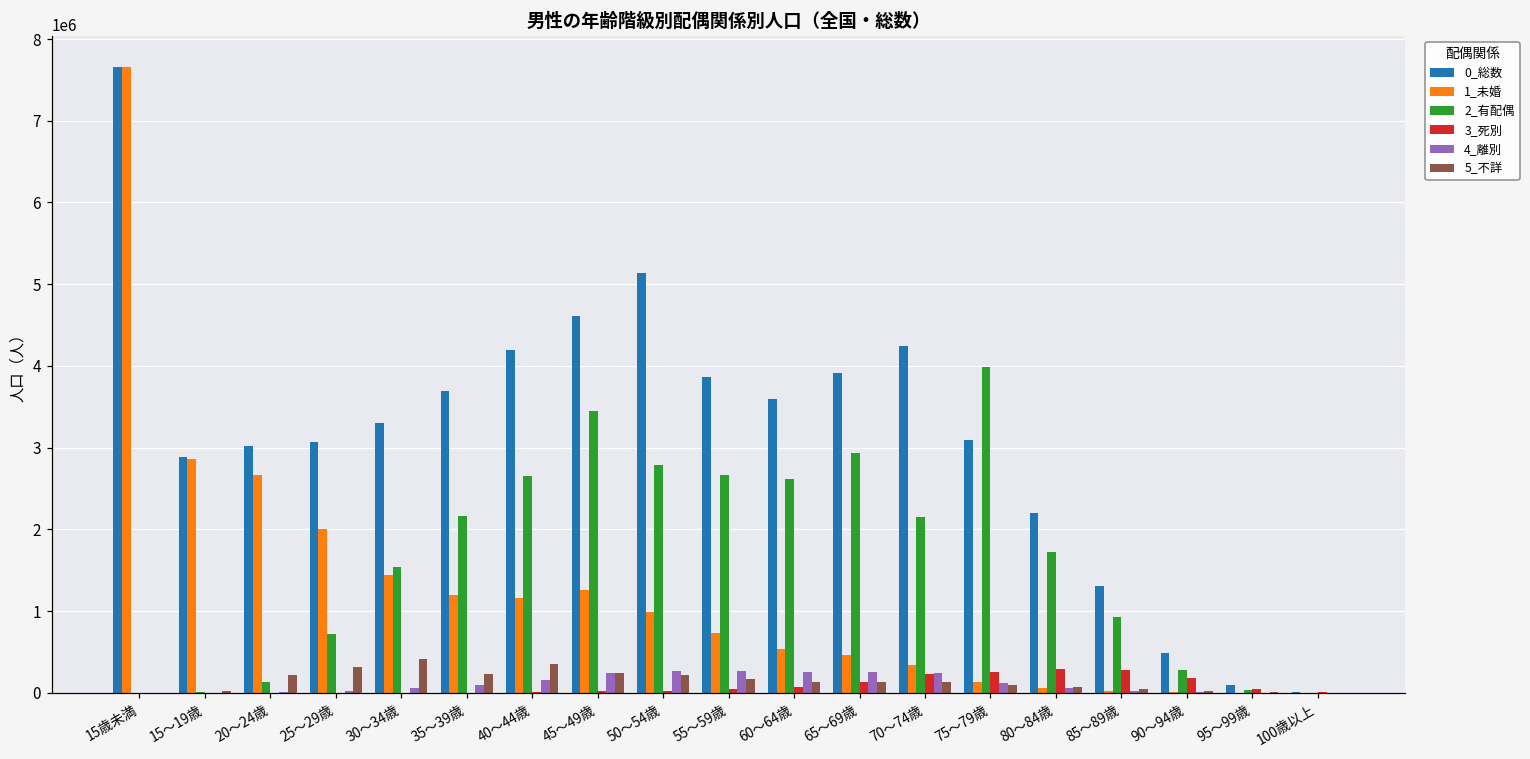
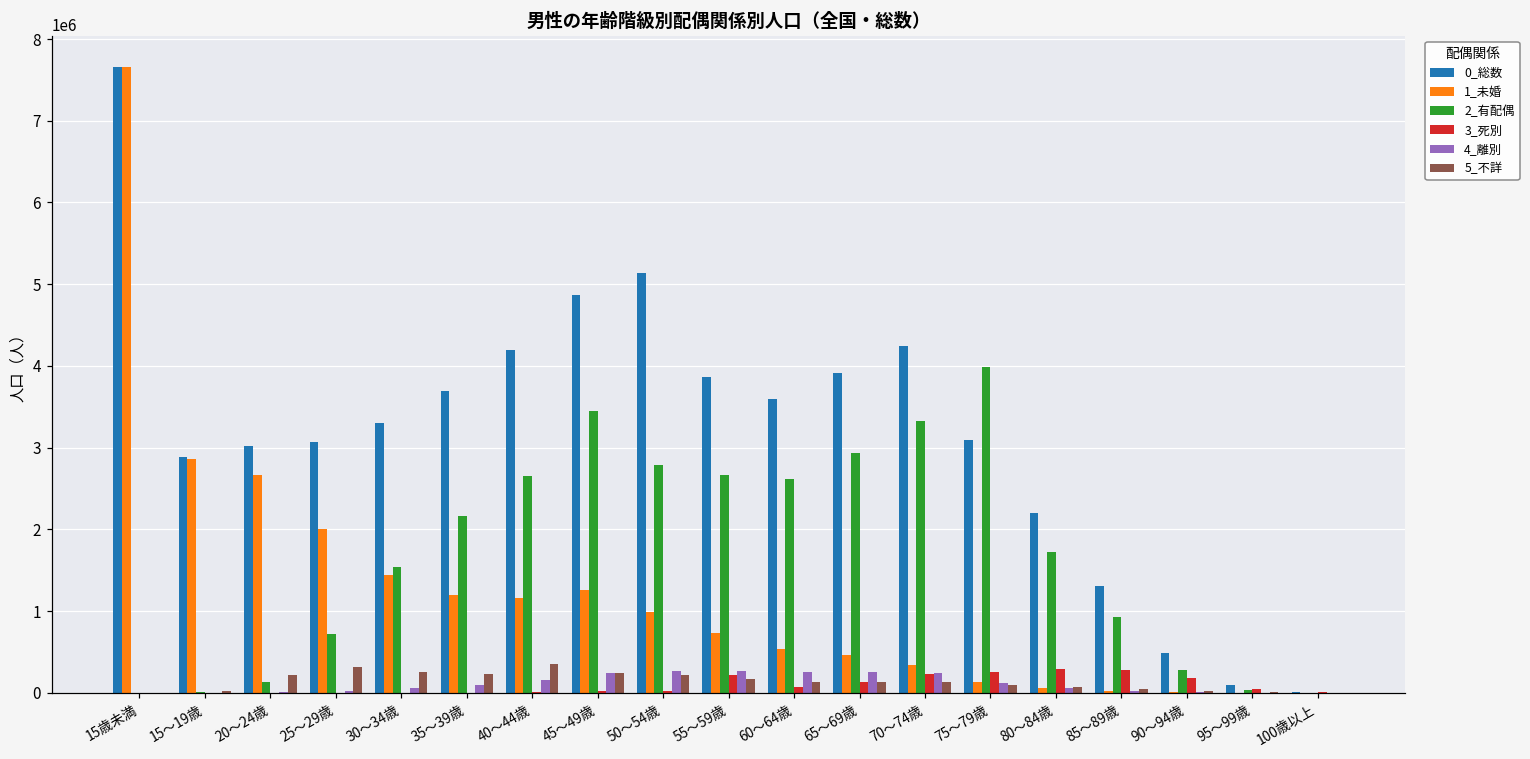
  {
    "0_総数": {
      "15歳未満": 7700000,
      "15～19歳": 2900000,
      "20～24歳": 3000000,
      "25～29歳": 3100000,
      "30～34歳": 3300000,
      "35～39歳": 3700000,
      "40～44歳": 4200000,
-     "45～49歳": 4600000,
+     "45～49歳": 4900000,
      "50～54歳": 5100000,
      "55～59歳": 3900000,
      "60～64歳": 3600000,
      "65～69歳": 3900000,
      "70～74歳": 4200000,
      "75～79歳": 3100000,
      "80～84歳": 2200000,
      "85～89歳": 1300000,
      "90～94歳": 500000,
      "95～99歳": 100000
    },
    "1_未婚": {
      "15歳未満": 7700000,
      "15～19歳": 2900000,
      "20～24歳": 2700000,
      "25～29歳": 2000000,
      "30～34歳": 1400000,
      "35～39歳": 1200000,
      "40～44歳": 1200000,
      "45～49歳": 1300000,
      "50～54歳": 1000000,
      "55～59歳": 700000,
      "60～64歳": 500000,
      "65～69歳": 500000,
      "70～74歳": 300000,
      "75～79歳": 100000,
      "80～84歳": 100000
    },
    "2_有配偶": {
      "15歳未満": 0,
      "20～24歳": 100000,
      "25～29歳": 700000,
      "30～34歳": 1500000,
      "35～39歳": 2200000,
      "40～44歳": 2700000,
      "45～49歳": 3500000,
      "50～54歳": 2800000,
      "55～59歳": 2700000,
      "60～64歳": 2600000,
      "65～69歳": 2900000,
-     "70～74歳": 2200000,
+     "70～74歳": 3300000,
      "75～79歳": 4000000,
      "80～84歳": 1700000,
      "85～89歳": 900000,
      "90～94歳": 300000,
      "95～99歳": 0
    },
    "3_死別": {
      "15歳未満": 0,
-     "55～59歳": 0,
+     "55～59歳": 200000,
      "60～64歳": 100000,
      "65～69歳": 100000,
      "70～74歳": 200000,
      "75～79歳": 300000,
      "80～84歳": 300000,
      "85～89歳": 300000,
      "90～94歳": 200000,
      "95～99歳": 0
    },
    "4_離別": {
      "15歳未満": 0,
      "30～34歳": 100000,
      "35～39歳": 100000,
      "40～44歳": 200000,
      "45～49歳": 200000,
      "50～54歳": 300000,
      "55～59歳": 300000,
      "60～64歳": 200000,
      "65～69歳": 200000,
      "70～74歳": 200000,
      "75～79歳": 100000,
      "80～84歳": 100000
    },
    "5_不詳": {
      "15歳未満": 0,
      "20～24歳": 200000,
      "25～29歳": 300000,
-     "30～34歳": 400000,
+     "30～34歳": 300000,
      "35～39歳": 200000,
      "40～44歳": 400000,
      "45～49歳": 200000,
      "50～54歳": 200000,
      "55～59歳": 200000,
      "60～64歳": 100000,
      "65～69歳": 100000,
      "70～74歳": 100000,
      "75～79歳": 100000,
      "80～84歳": 100000,
      "85～89歳": 0
    }
  }
